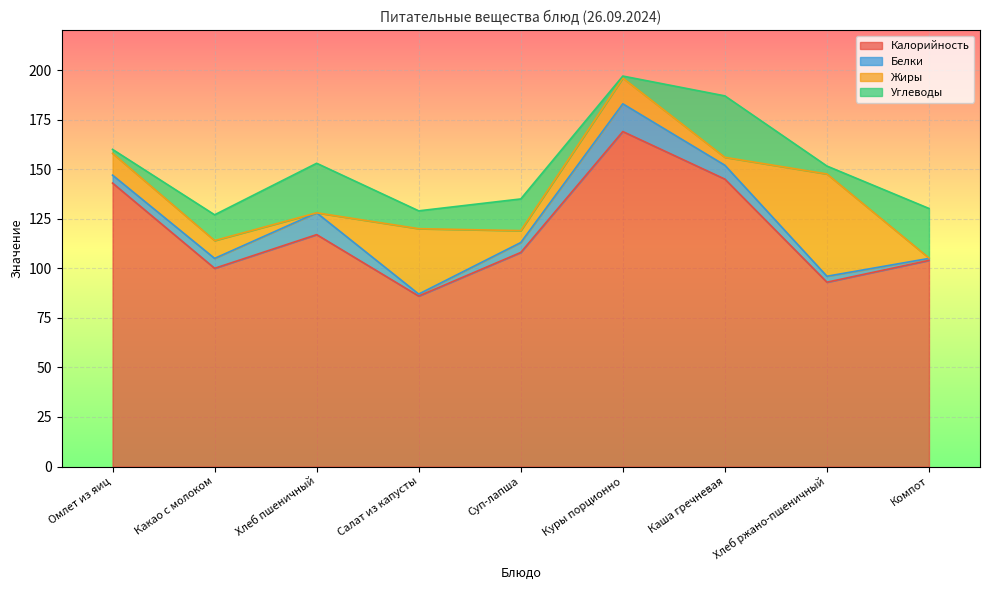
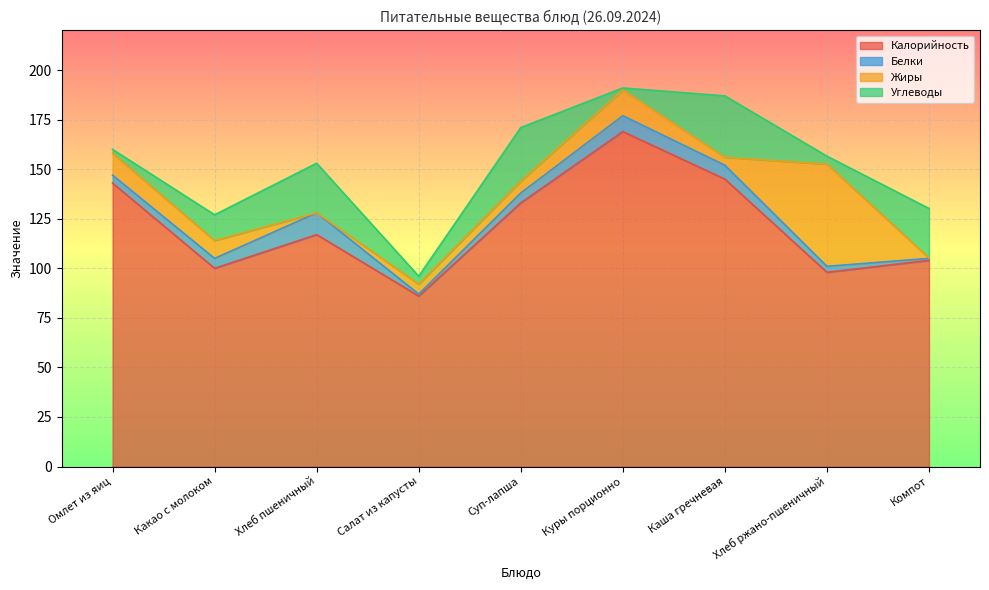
  {
    "Калорийность": {
      "Омлет из яиц": 143,
      "Какао с молоком": 100,
      "Хлеб пшеничный": 117,
-     "Суп-лапша": 108,
+     "Суп-лапша": 133,
      "Куры порционно": 169,
      "Каша гречневая": 145,
-     "Хлеб ржано-пшеничный": 93
+     "Хлеб ржано-пшеничный": 98
    },
    "Белки": {
      "Омлет из яиц": 4,
      "Какао с молоком": 5,
      "Суп-лапша": 5,
-     "Куры порционно": 14,
+     "Куры порционно": 8,
      "Каша гречневая": 7,
      "Хлеб ржано-пшеничный": 3
    },
    "Жиры": {
      "Омлет из яиц": 11,
      "Какао с молоком": 9,
-     "Салат из капусты": 33,
+     "Салат из капусты": 5,
      "Суп-лапша": 6,
      "Каша гречневая": 4,
      "Хлеб ржано-пшеничный": 52
    },
    "Углеводы": {
      "Омлет из яиц": 2,
      "Какао с молоком": 13,
      "Хлеб пшеничный": 25,
-     "Салат из капусты": 9,
-     "Суп-лапша": 16,
+     "Салат из капусты": 4,
+     "Суп-лапша": 27,
      "Каша гречневая": 31,
      "Хлеб ржано-пшеничный": 4,
      "Компот": 25
    }
  }
